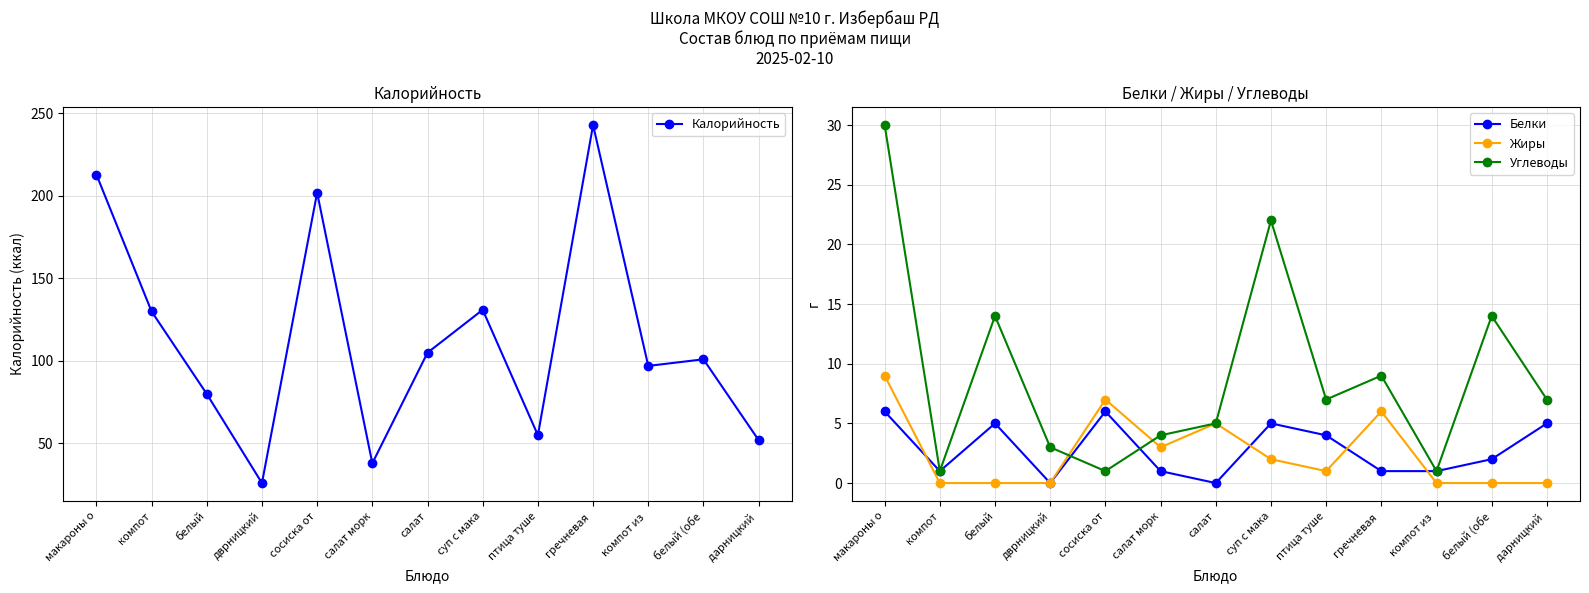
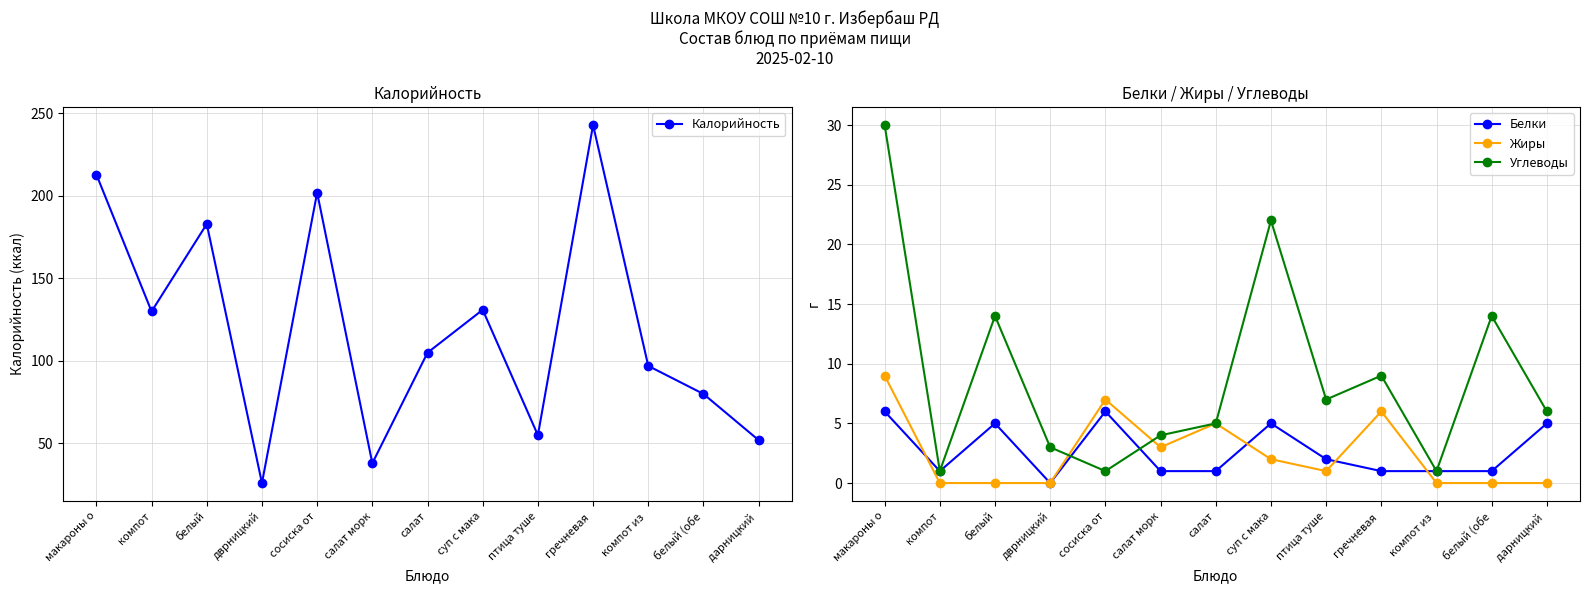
  {
    "Калорийность": {
      "макароны о": 213,
      "компот": 130,
-     "белый": 80,
+     "белый": 183,
      "дврницкий": 26,
      "сосиска от": 202,
      "салат морк": 38,
      "салат": 105,
      "суп с мака": 131,
      "птица туше": 55,
      "гречневая": 243,
      "компот из": 97,
-     "белый (обе": 101,
+     "белый (обе": 80,
      "дарницкий": 52
    },
    "Белки / Жиры / Углеводы": {
      "Белки": {
        "макароны о": 6,
        "белый": 5,
        "сосиска от": 6,
        "салат морк": 1,
-       "салат": 0,
+       "салат": 1,
        "суп с мака": 5,
-       "птица туше": 4,
+       "птица туше": 2,
        "гречневая": 1,
-       "белый (обе": 2,
+       "белый (обе": 1,
        "дарницкий": 5
      },
      "Жиры": {
        "макароны о": 9,
        "компот": 0,
        "белый": 0,
        "сосиска от": 7,
        "салат морк": 3,
        "суп с мака": 2,
        "птица туше": 1,
        "гречневая": 6,
        "компот из": 0,
        "белый (обе": 0,
        "дарницкий": 0
      },
      "Углеводы": {
        "макароны о": 30,
        "белый": 14,
        "дврницкий": 3,
        "сосиска от": 1,
        "салат морк": 4,
        "суп с мака": 22,
        "птица туше": 7,
        "гречневая": 9,
        "белый (обе": 14,
-       "дарницкий": 7
+       "дарницкий": 6
      }
    }
  }
